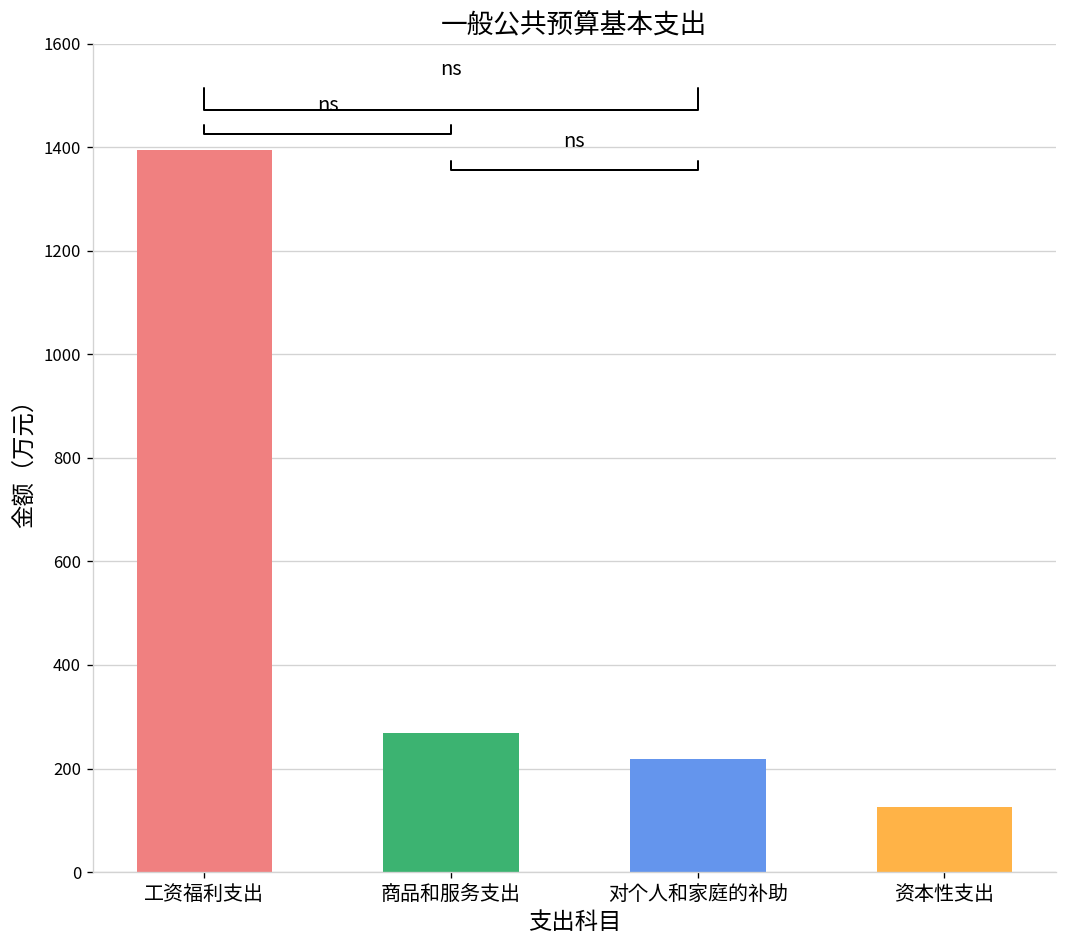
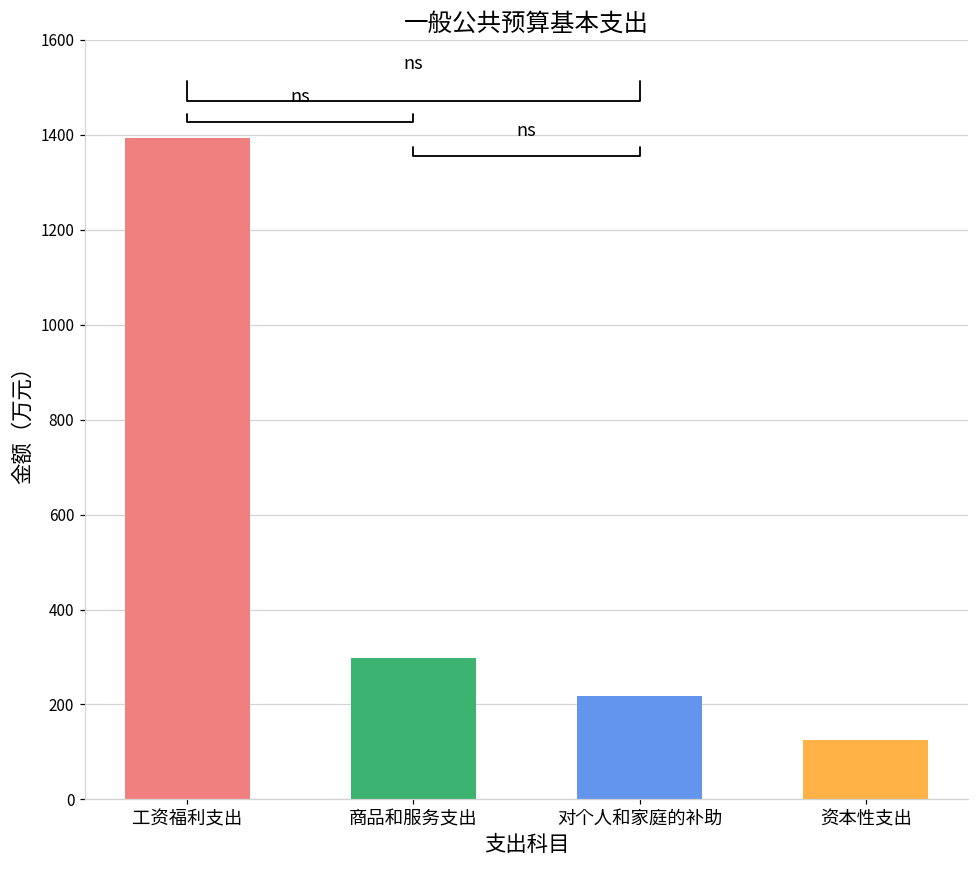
  {
    "工资福利支出": 1390,
-   "商品和服务支出": 270,
+   "商品和服务支出": 300,
    "对个人和家庭的补助": 220,
    "资本性支出": 120
  }
